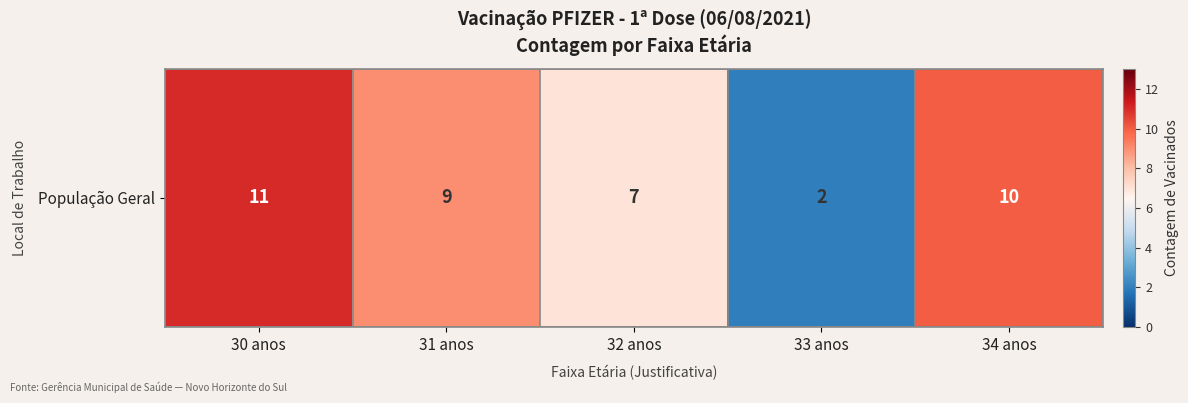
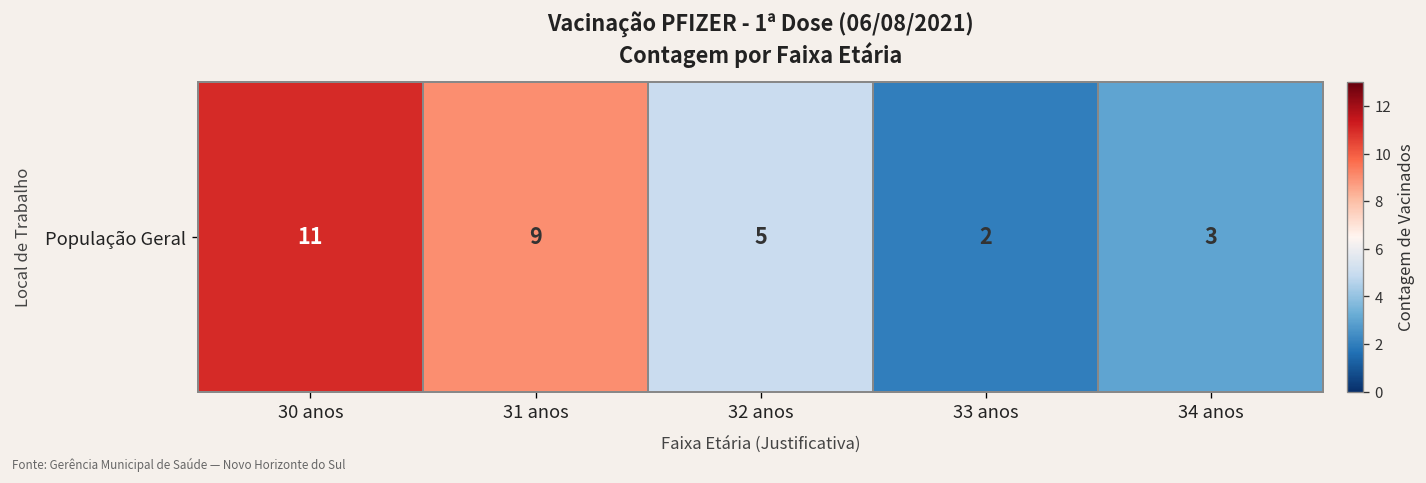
  {
    "População Geral": {
      "30 anos": 11,
      "31 anos": 9,
-     "32 anos": 7,
+     "32 anos": 5,
      "33 anos": 2,
-     "34 anos": 10
+     "34 anos": 3
    }
  }
